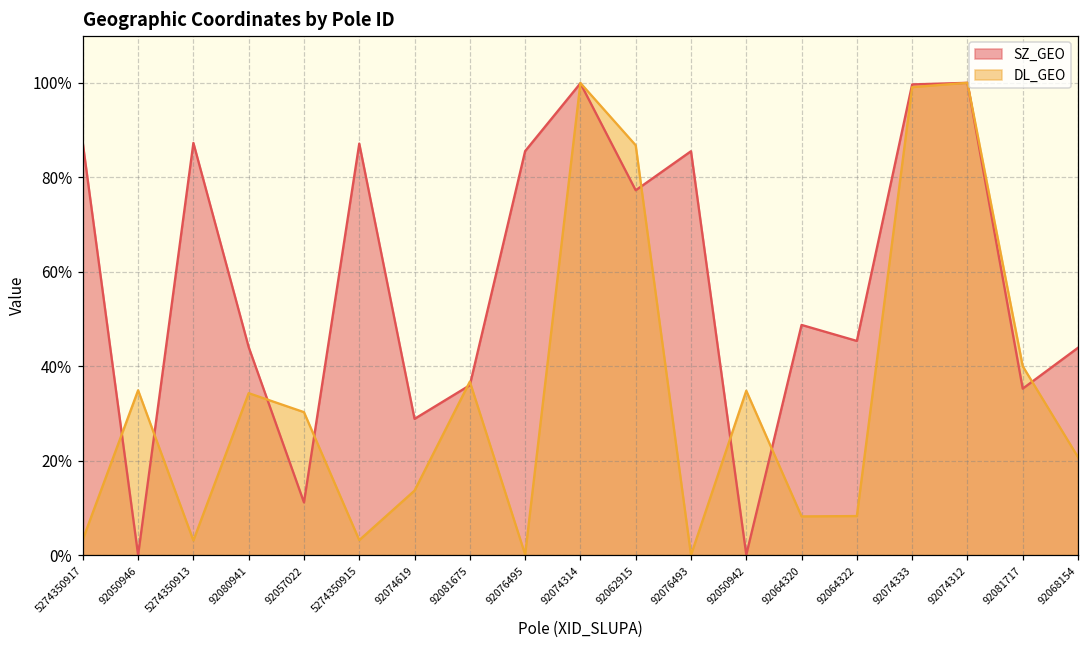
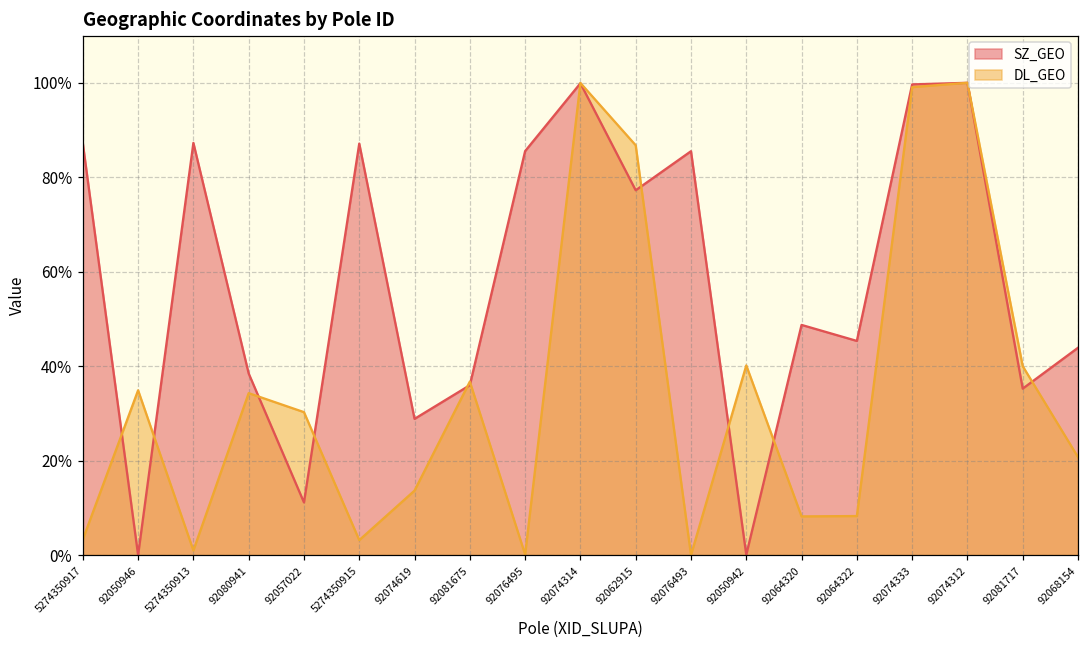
  {
    "SZ_GEO": {
      "5274350917": "87%",
      "92050946": "0%",
      "5274350913": "87%",
-     "92080941": "44%",
+     "92080941": "38%",
      "92057022": "11%",
      "5274350915": "87%",
      "92074619": "29%",
      "92081675": "36%",
      "92076495": "86%",
      "92062915": "77%",
      "92076493": "86%",
      "92050942": "0%",
      "92064320": "49%",
      "92064322": "45%",
      "92081717": "35%",
      "92068154": "44%"
    },
    "DL_GEO": {
      "5274350917": "3%",
      "92050946": "35%",
-     "5274350913": "3%",
+     "5274350913": "1%",
      "92080941": "34%",
      "92057022": "30%",
      "5274350915": "3%",
      "92074619": "14%",
      "92081675": "37%",
      "92076495": "0%",
      "92062915": "87%",
      "92076493": "0%",
-     "92050942": "35%",
+     "92050942": "40%",
      "92064320": "8%",
      "92064322": "8%",
      "92081717": "40%",
      "92068154": "21%"
    }
  }
